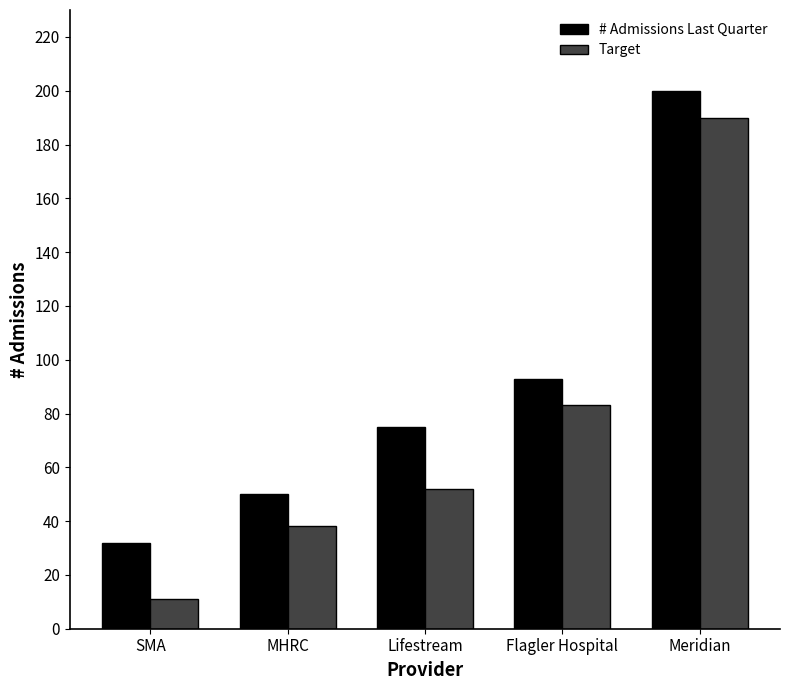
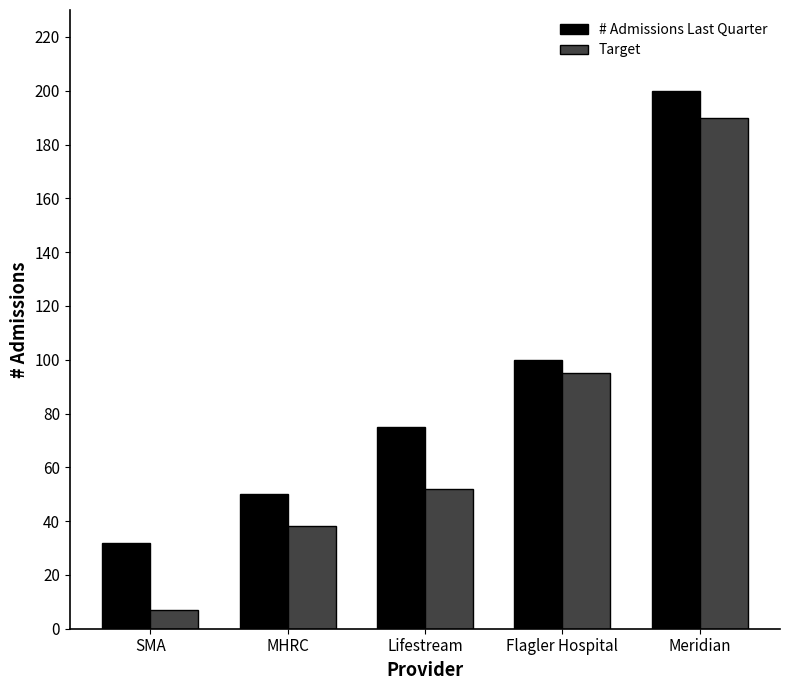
  {
    "# Admissions Last Quarter": {
      "SMA": 32,
      "MHRC": 50,
      "Lifestream": 75,
-     "Flagler Hospital": 93,
+     "Flagler Hospital": 100,
      "Meridian": 200
    },
    "Target": {
-     "SMA": 11,
+     "SMA": 7,
      "MHRC": 38,
      "Lifestream": 52,
-     "Flagler Hospital": 83,
+     "Flagler Hospital": 95,
      "Meridian": 190
    }
  }
